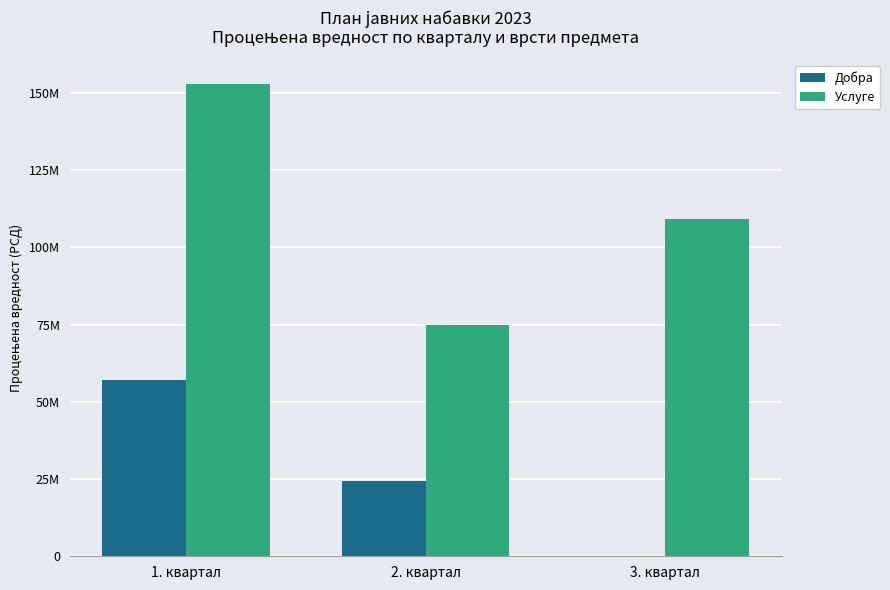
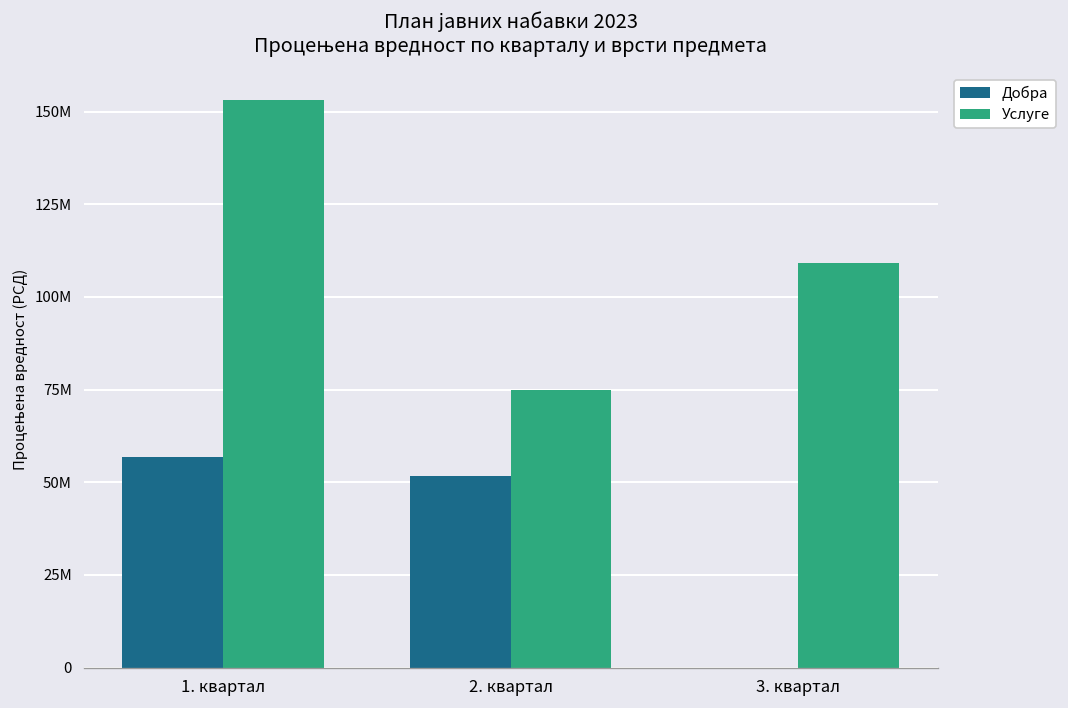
  {
    "Добра": {
      "1. квартал": 57000000,
-     "2. квартал": 24000000,
+     "2. квартал": 52000000,
      "3. квартал": 0
    },
    "Услуге": {
      "1. квартал": 153000000,
      "2. квартал": 75000000,
      "3. квартал": 109000000
    }
  }
